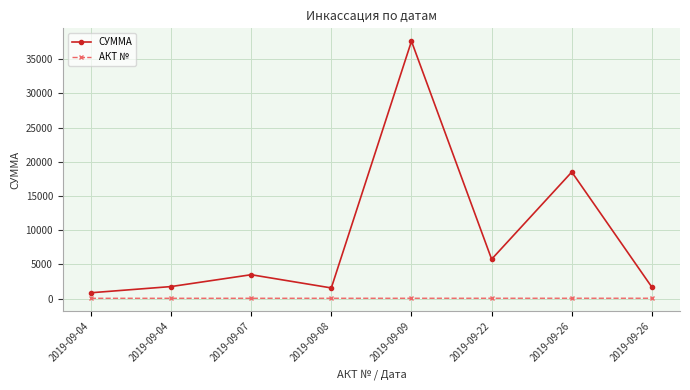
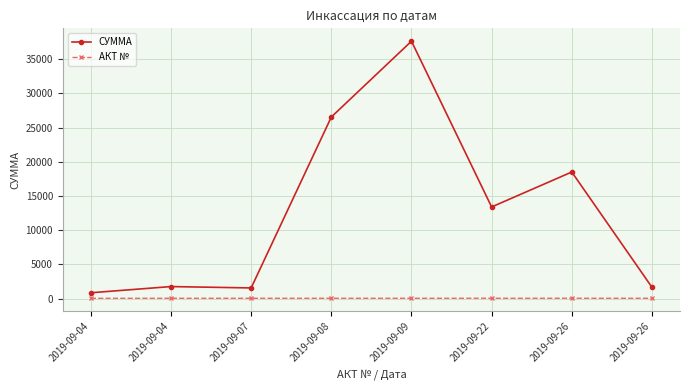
  {
    "СУММА": {
-     "2019-09-07": 3000,
-     "2019-09-08": 2000,
+     "2019-09-07": 2000,
+     "2019-09-08": 27000,
      "2019-09-09": 38000,
-     "2019-09-22": 6000
+     "2019-09-22": 13000
    },
    "АКТ №": {
      "2019-09-07": 0,
      "2019-09-08": 0,
      "2019-09-09": 0,
      "2019-09-22": 0
    }
  }
